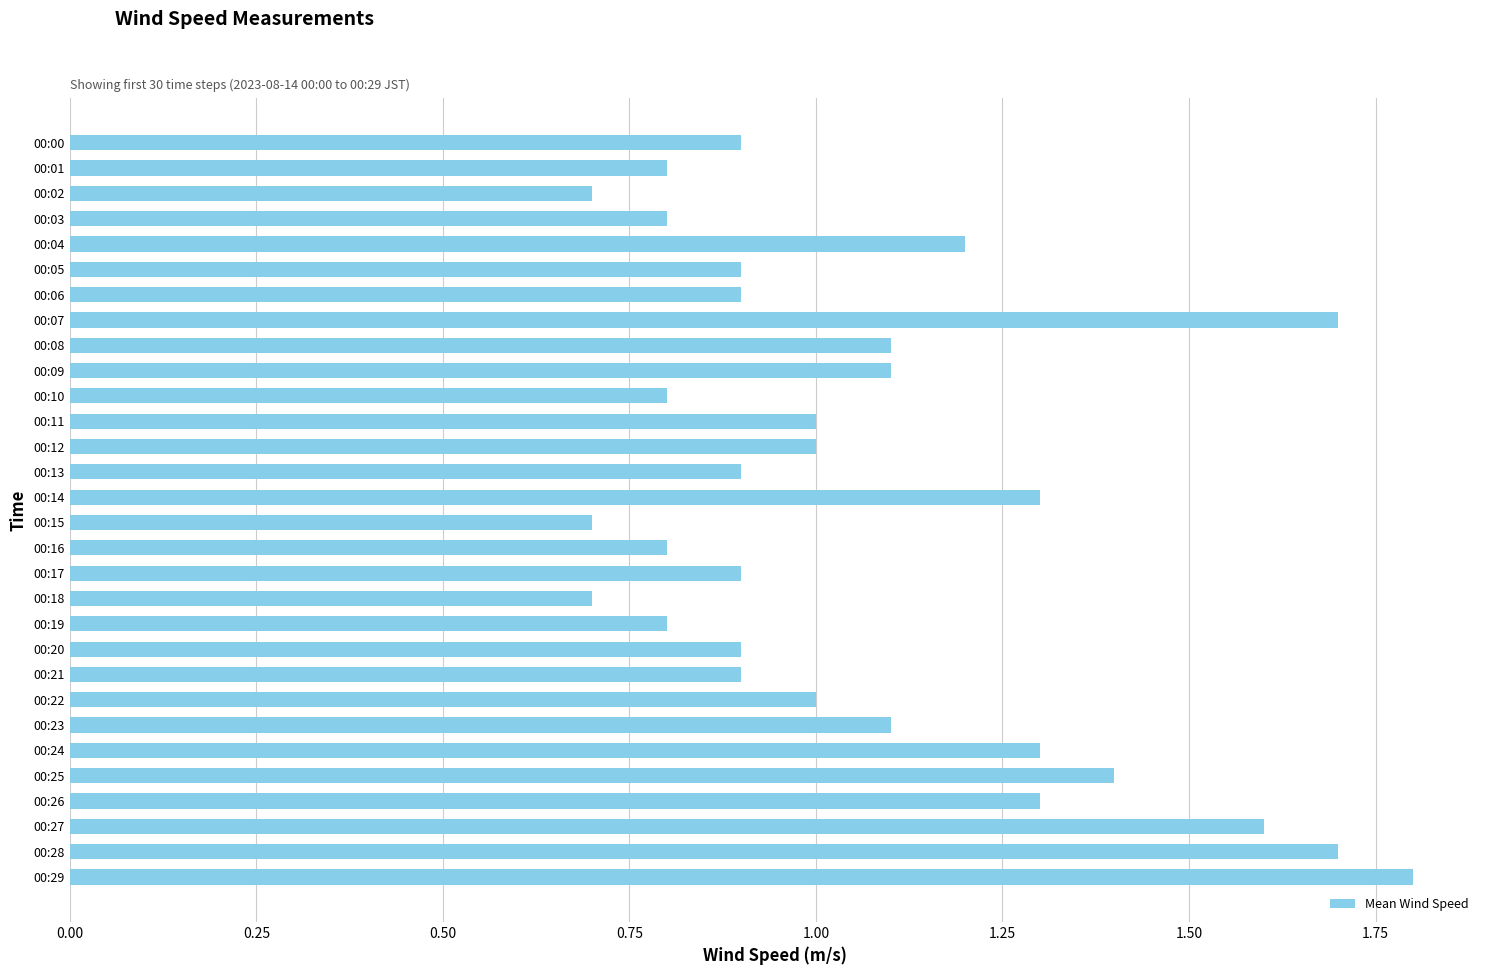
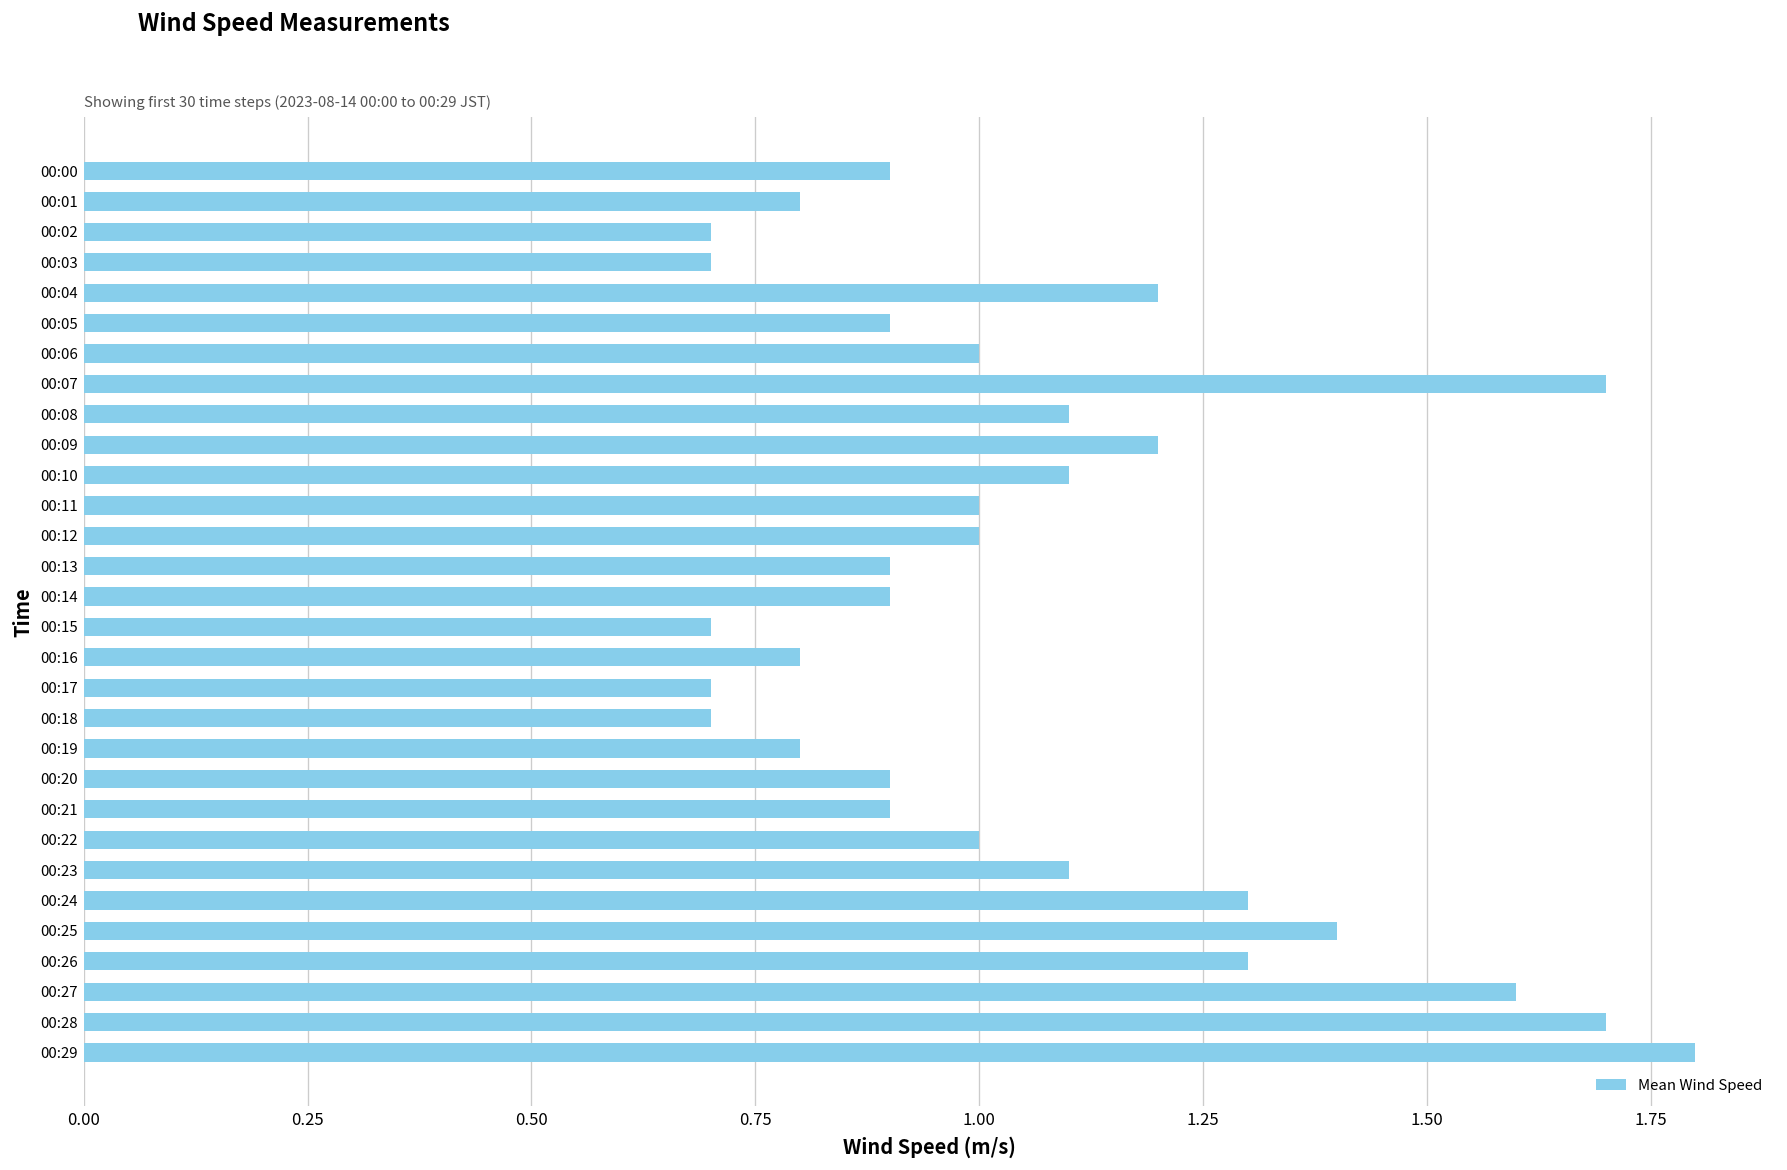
  {
    "00:00": 0.9,
    "00:01": 0.8,
    "00:02": 0.7,
-   "00:03": 0.8,
+   "00:03": 0.7,
    "00:04": 1.2,
    "00:05": 0.9,
-   "00:06": 0.9,
+   "00:06": 1.0,
    "00:07": 1.7,
    "00:08": 1.1,
-   "00:09": 1.1,
-   "00:10": 0.8,
+   "00:09": 1.2,
+   "00:10": 1.1,
    "00:11": 1.0,
    "00:12": 1.0,
    "00:13": 0.9,
-   "00:14": 1.3,
+   "00:14": 0.9,
    "00:15": 0.7,
    "00:16": 0.8,
-   "00:17": 0.9,
+   "00:17": 0.7,
    "00:18": 0.7,
    "00:19": 0.8,
    "00:20": 0.9,
    "00:21": 0.9,
    "00:22": 1.0,
    "00:23": 1.1,
    "00:24": 1.3,
    "00:25": 1.4,
    "00:26": 1.3,
    "00:27": 1.6,
    "00:28": 1.7,
    "00:29": 1.8
  }
